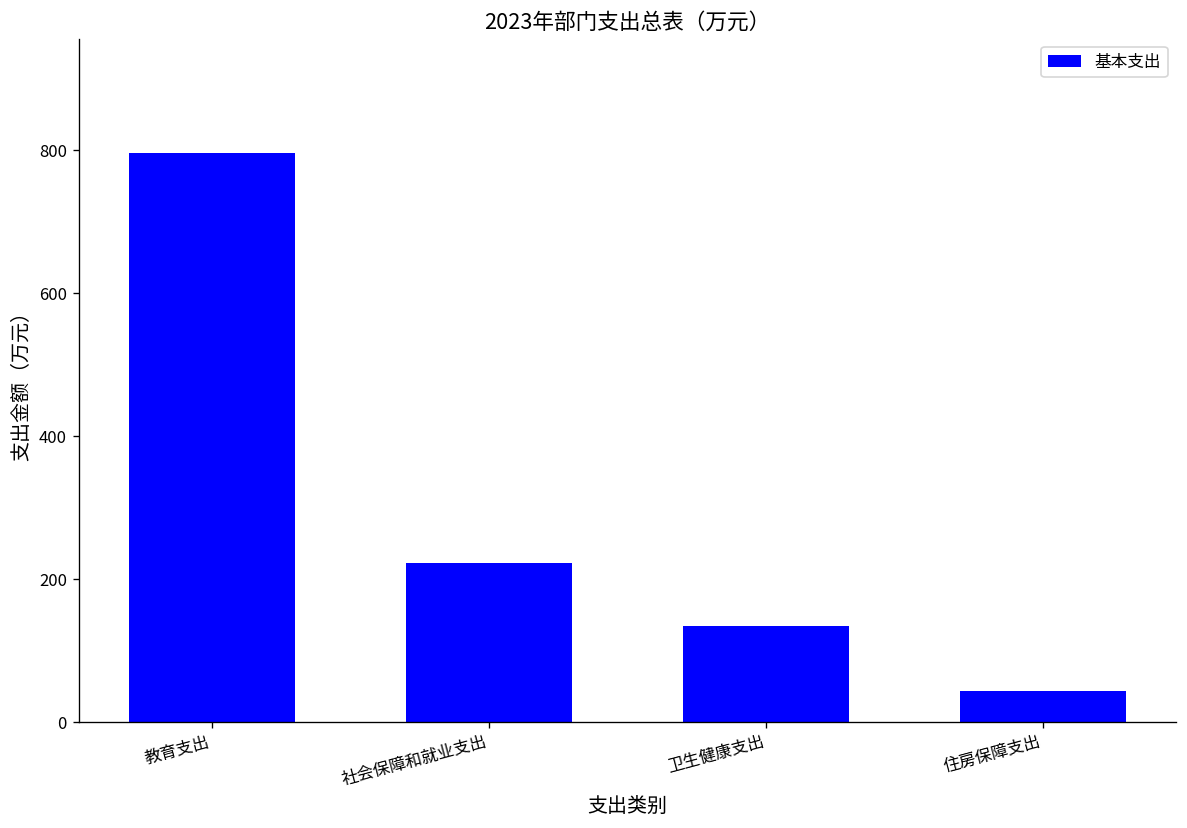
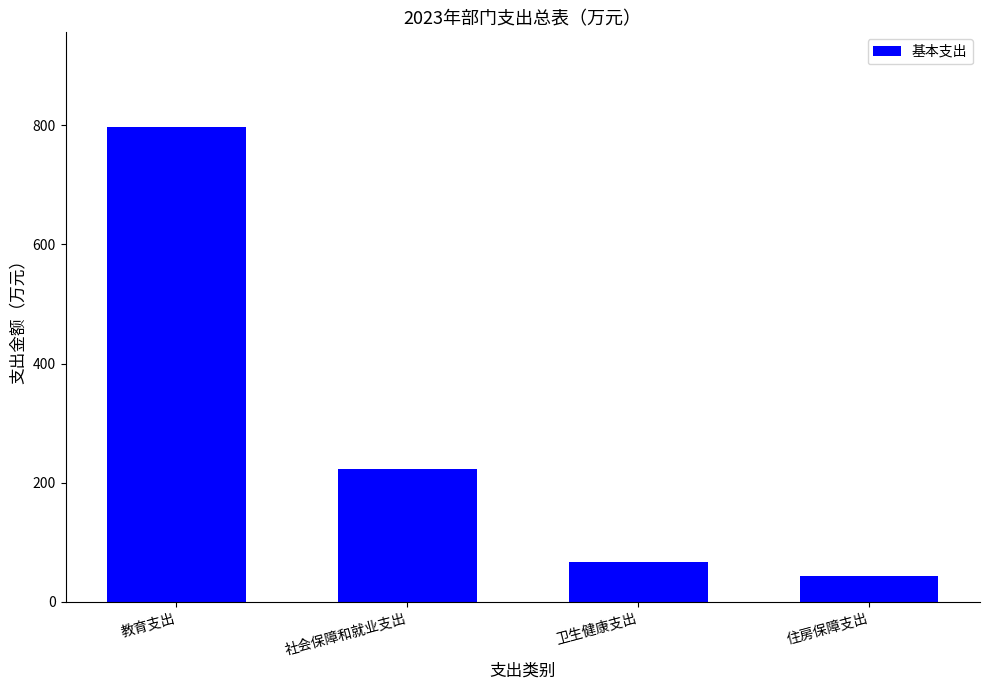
  {
    "教育支出": 800,
    "社会保障和就业支出": 220,
-   "卫生健康支出": 130,
+   "卫生健康支出": 70,
    "住房保障支出": 40
  }
